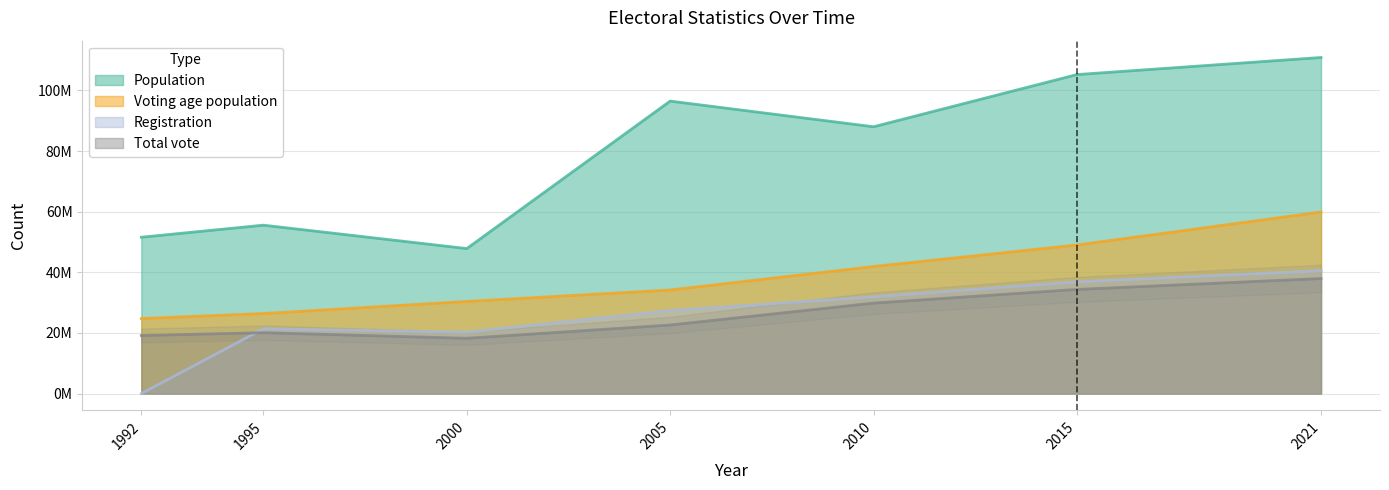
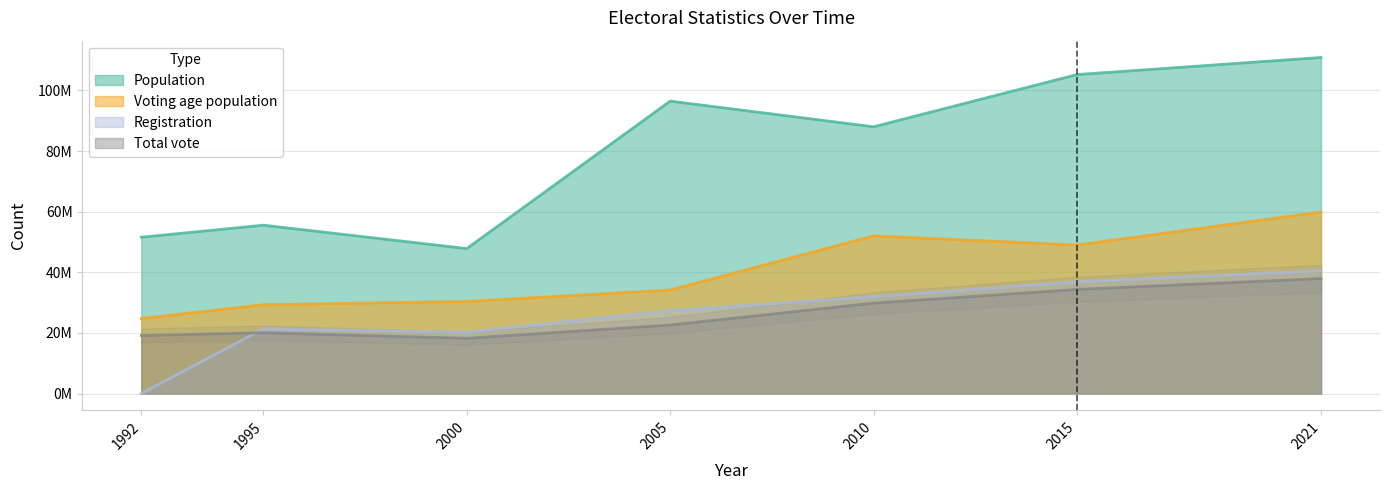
  {
    "Population": {
      "1992": 52000000,
      "1995": 56000000,
      "2000": 48000000,
      "2005": 96000000,
      "2010": 88000000,
      "2015": 105000000,
      "2021": 111000000
    },
    "Voting age population": {
      "1992": 25000000,
-     "1995": 26000000,
+     "1995": 29000000,
      "2000": 30000000,
      "2005": 34000000,
-     "2010": 42000000,
+     "2010": 52000000,
      "2015": 49000000,
      "2021": 60000000
    }
  }
